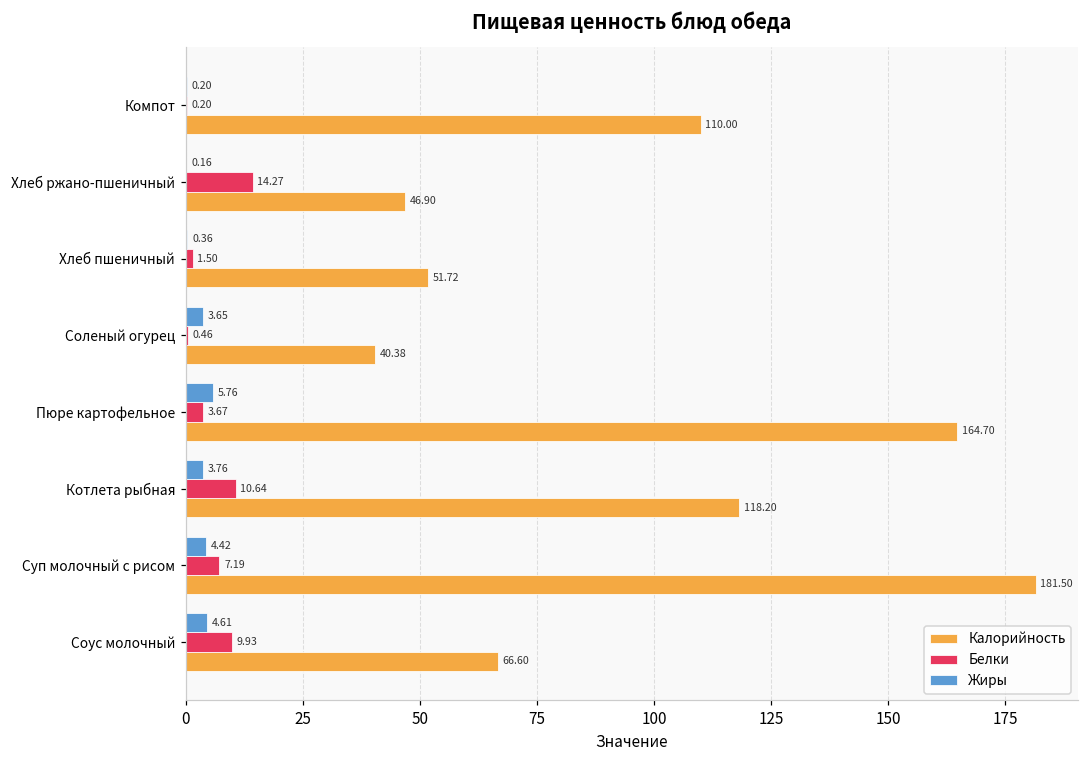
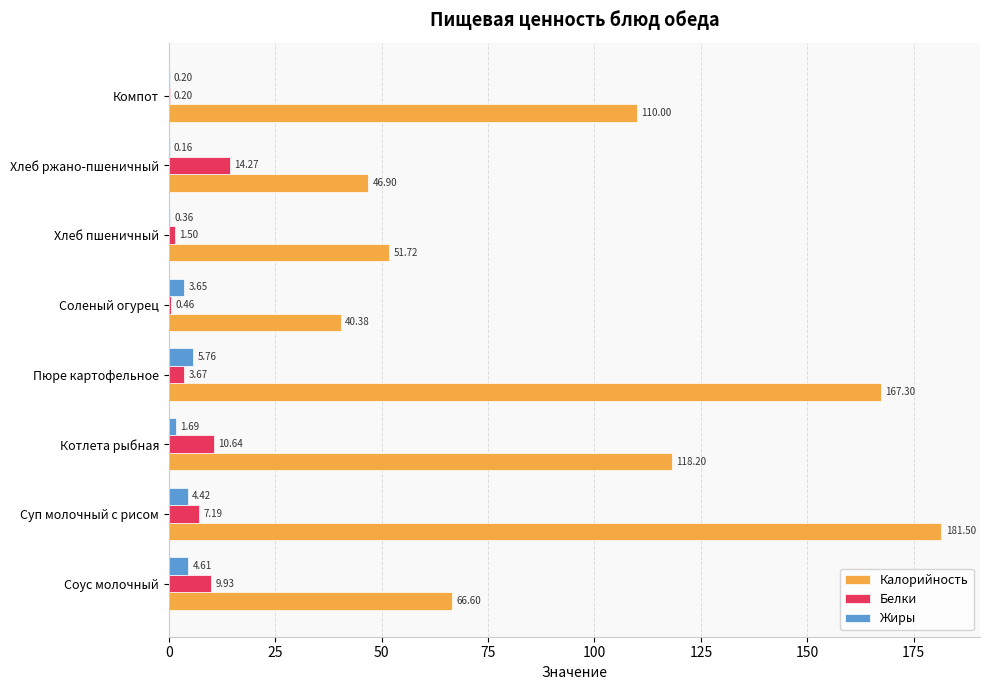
  {
    "Калорийность": {
      "Компот": 110.00,
      "Хлеб ржано-пшеничный": 46.90,
      "Хлеб пшеничный": 51.72,
      "Соленый огурец": 40.38,
-     "Пюре картофельное": 164.70,
+     "Пюре картофельное": 167.30,
      "Котлета рыбная": 118.20,
      "Суп молочный с рисом": 181.50,
      "Соус молочный": 66.60
    },
    "Белки": {
      "Компот": 0.20,
      "Хлеб ржано-пшеничный": 14.27,
      "Хлеб пшеничный": 1.50,
      "Соленый огурец": 0.46,
      "Пюре картофельное": 3.67,
      "Котлета рыбная": 10.64,
      "Суп молочный с рисом": 7.19,
      "Соус молочный": 9.93
    },
    "Жиры": {
      "Компот": 0.20,
      "Хлеб ржано-пшеничный": 0.16,
      "Хлеб пшеничный": 0.36,
      "Соленый огурец": 3.65,
      "Пюре картофельное": 5.76,
-     "Котлета рыбная": 3.76,
+     "Котлета рыбная": 1.69,
      "Суп молочный с рисом": 4.42,
      "Соус молочный": 4.61
    }
  }
